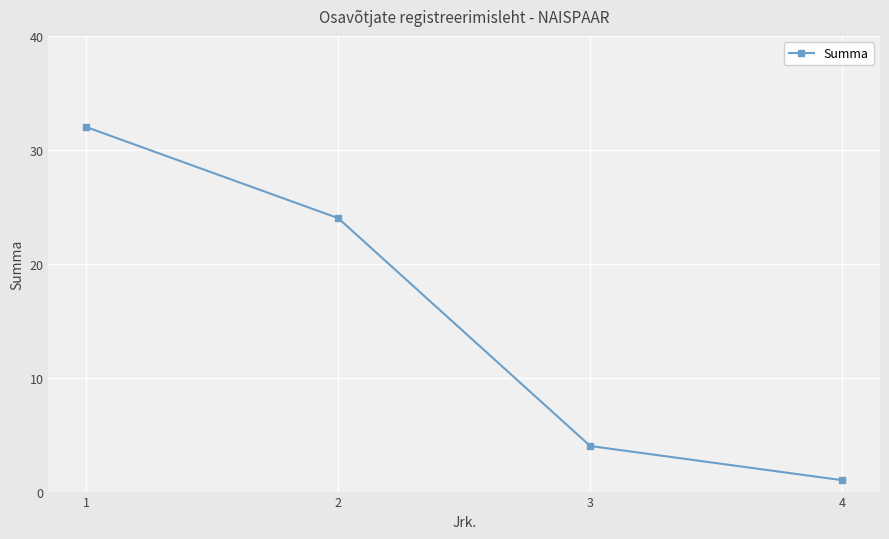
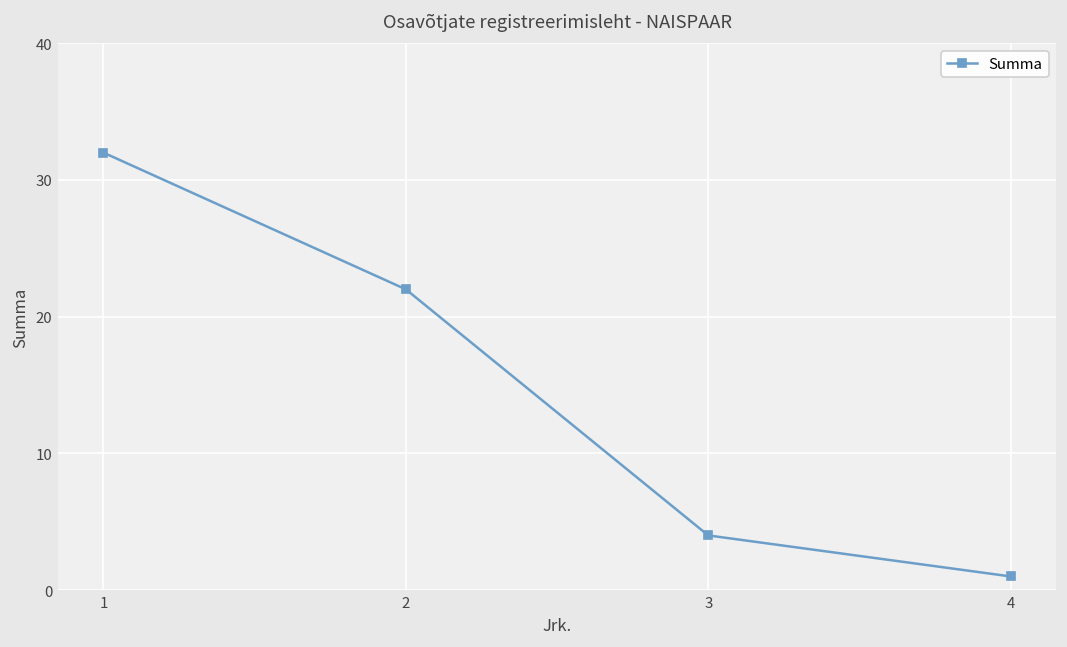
  {
    "1": 32,
-   "2": 24,
+   "2": 22,
    "3": 4,
    "4": 1
  }
